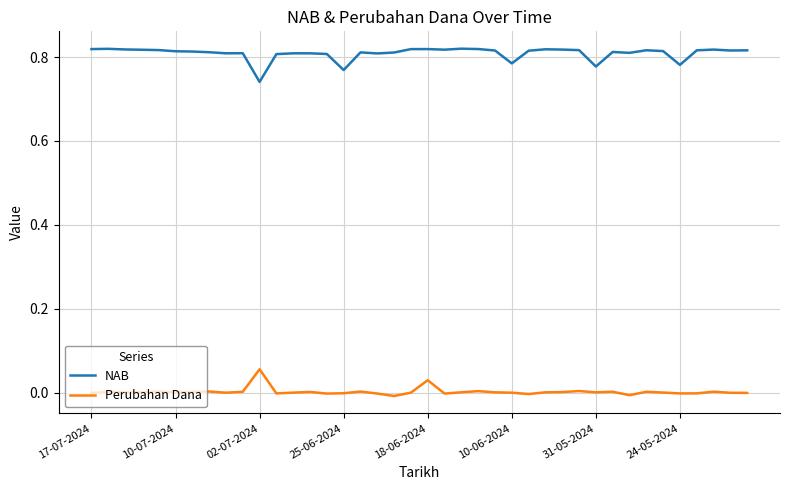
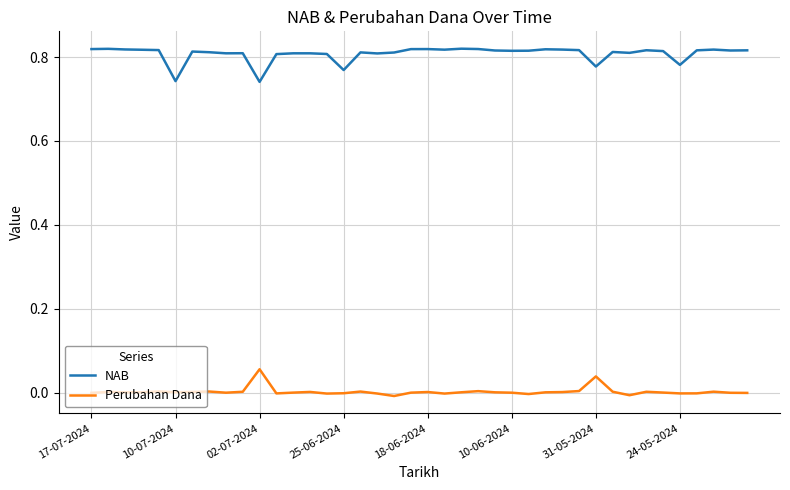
  {
    "NAB": {
      "17-07-2024": 0.82,
-     "10-07-2024": 0.81,
+     "10-07-2024": 0.74,
      "02-07-2024": 0.74,
      "25-06-2024": 0.77,
      "18-06-2024": 0.82,
-     "10-06-2024": 0.79,
+     "10-06-2024": 0.82,
      "31-05-2024": 0.78,
      "24-05-2024": 0.78
    },
    "Perubahan Dana": {
      "02-07-2024": 0.06,
      "25-06-2024": 0.00,
-     "18-06-2024": 0.03,
+     "18-06-2024": 0.00,
      "10-06-2024": 0.00,
-     "31-05-2024": 0.00,
+     "31-05-2024": 0.04,
      "24-05-2024": 0.00
    }
  }
